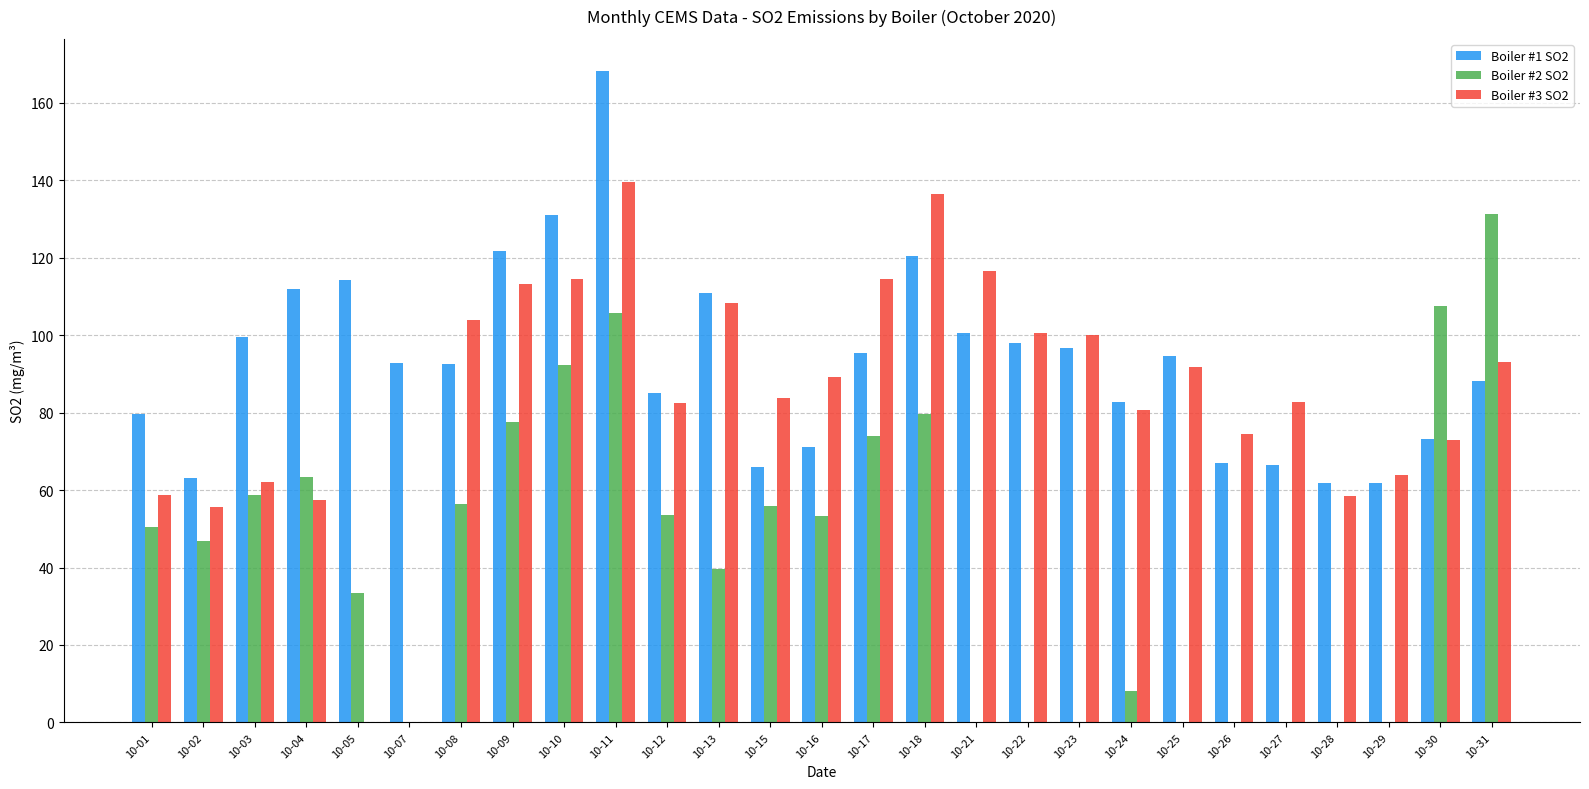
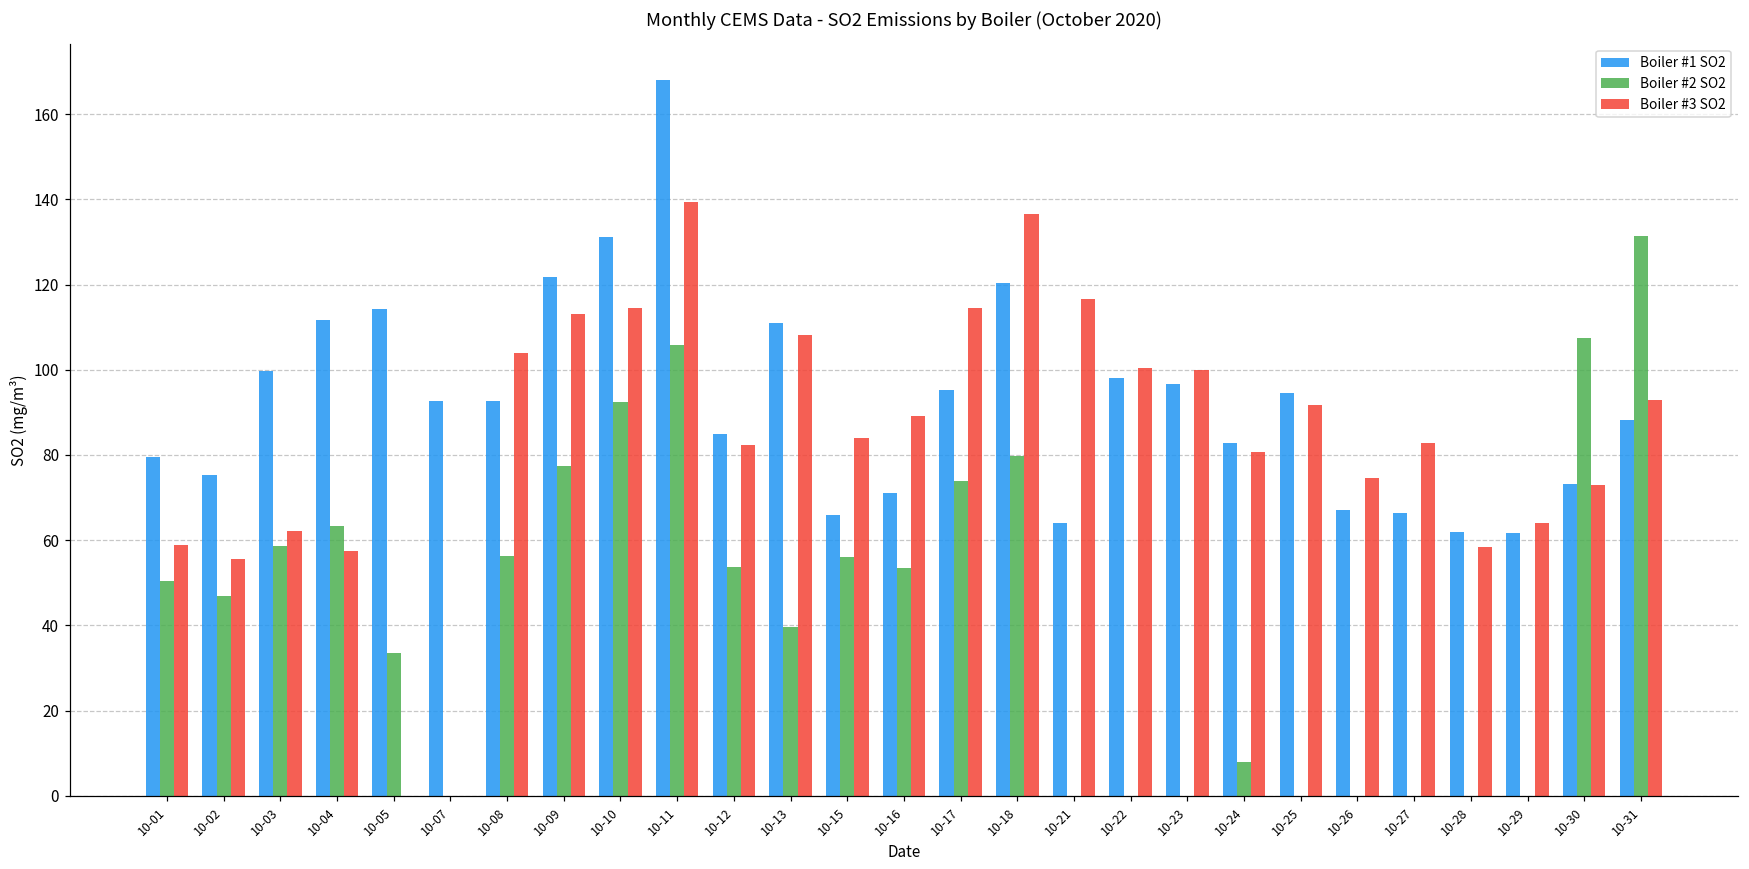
  {
    "Boiler #1 SO2": {
      "10-01": 80,
-     "10-02": 63,
+     "10-02": 75,
      "10-03": 100,
      "10-04": 112,
      "10-05": 114,
      "10-07": 93,
      "10-08": 93,
      "10-09": 122,
      "10-10": 131,
      "10-11": 168,
      "10-12": 85,
      "10-13": 111,
      "10-15": 66,
      "10-16": 71,
      "10-17": 95,
      "10-18": 120,
-     "10-21": 101,
+     "10-21": 64,
      "10-22": 98,
      "10-23": 97,
      "10-24": 83,
      "10-25": 95,
      "10-26": 67,
      "10-27": 66,
      "10-28": 62,
      "10-29": 62,
      "10-30": 73,
      "10-31": 88
    },
    "Boiler #2 SO2": {
      "10-01": 50,
      "10-02": 47,
      "10-03": 59,
      "10-04": 63,
      "10-05": 34,
      "10-07": 0,
      "10-08": 56,
      "10-09": 78,
      "10-10": 92,
      "10-11": 106,
      "10-12": 54,
      "10-13": 40,
      "10-15": 56,
      "10-16": 53,
      "10-17": 74,
      "10-18": 80,
      "10-21": 0,
      "10-22": 0,
      "10-23": 0,
      "10-24": 8,
      "10-25": 0,
      "10-26": 0,
      "10-27": 0,
      "10-28": 0,
      "10-29": 0,
      "10-30": 108,
      "10-31": 131
    },
    "Boiler #3 SO2": {
      "10-01": 59,
      "10-02": 56,
      "10-03": 62,
      "10-04": 57,
      "10-05": 0,
      "10-07": 0,
      "10-08": 104,
      "10-09": 113,
      "10-10": 115,
      "10-11": 140,
      "10-12": 82,
      "10-13": 108,
      "10-15": 84,
      "10-16": 89,
      "10-17": 115,
      "10-18": 137,
      "10-21": 117,
      "10-22": 101,
      "10-23": 100,
      "10-24": 81,
      "10-25": 92,
      "10-26": 75,
      "10-27": 83,
      "10-28": 58,
      "10-29": 64,
      "10-30": 73,
      "10-31": 93
    }
  }
